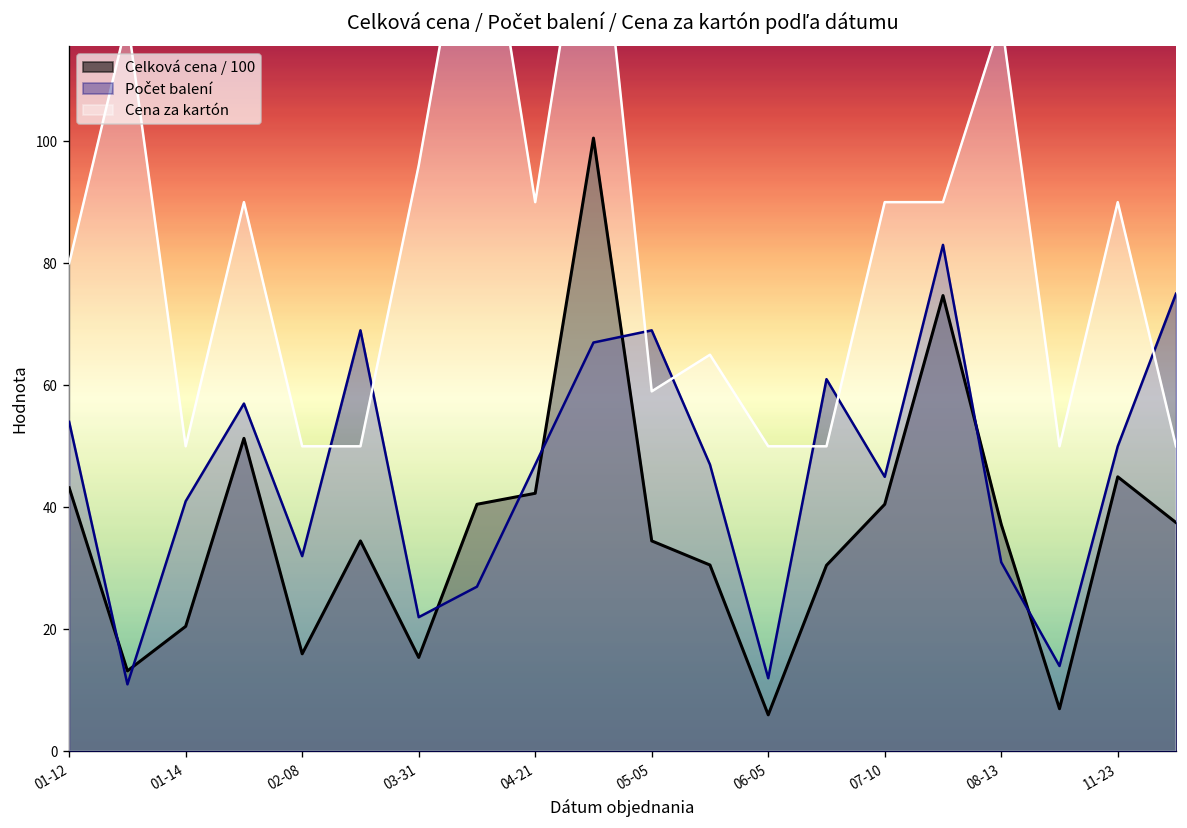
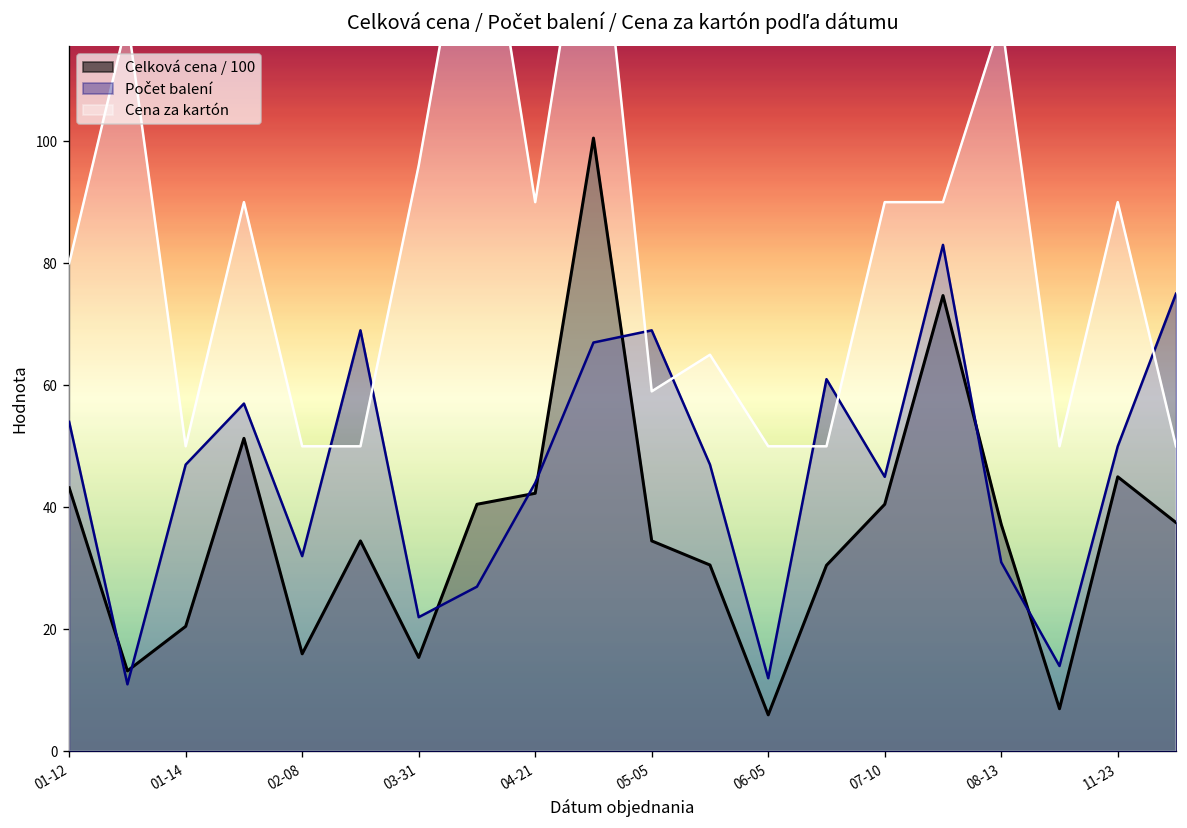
  {
    "Celková cena / 100": {
      "01-12": 43,
      "01-14": 21,
      "02-08": 16,
      "03-31": 15,
      "04-21": 42,
      "05-05": 35,
      "06-05": 6,
      "07-10": 41,
      "08-13": 37,
      "11-23": 45
    },
    "Počet balení": {
      "01-12": 54,
-     "01-14": 41,
+     "01-14": 47,
      "02-08": 32,
      "03-31": 22,
-     "04-21": 47,
+     "04-21": 44,
      "05-05": 69,
      "06-05": 12,
      "07-10": 45,
      "08-13": 31,
      "11-23": 50
    },
    "Cena za kartón": {
      "01-12": 80,
      "01-14": 50,
      "02-08": 50,
      "03-31": 96,
      "04-21": 90,
      "05-05": 59,
      "06-05": 50,
      "07-10": 90,
      "11-23": 90
    }
  }
